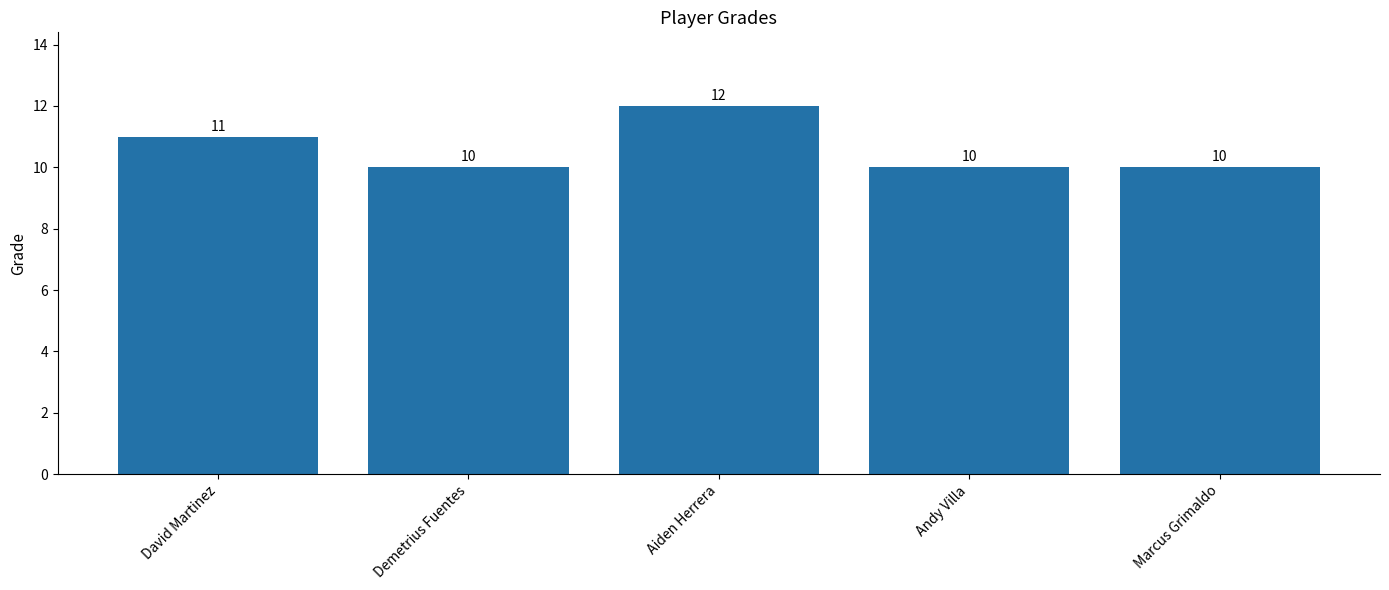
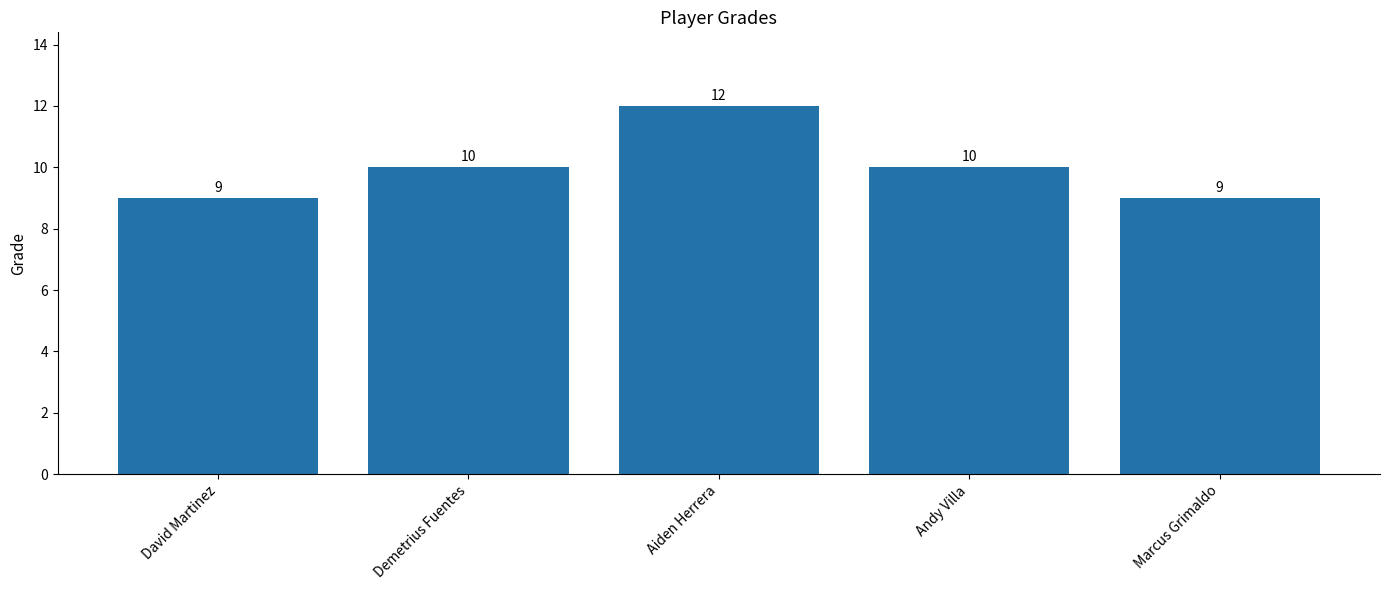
  {
-   "David Martinez": 11,
+   "David Martinez": 9,
    "Demetrius Fuentes": 10,
    "Aiden Herrera": 12,
    "Andy Villa": 10,
-   "Marcus Grimaldo": 10
+   "Marcus Grimaldo": 9
  }
